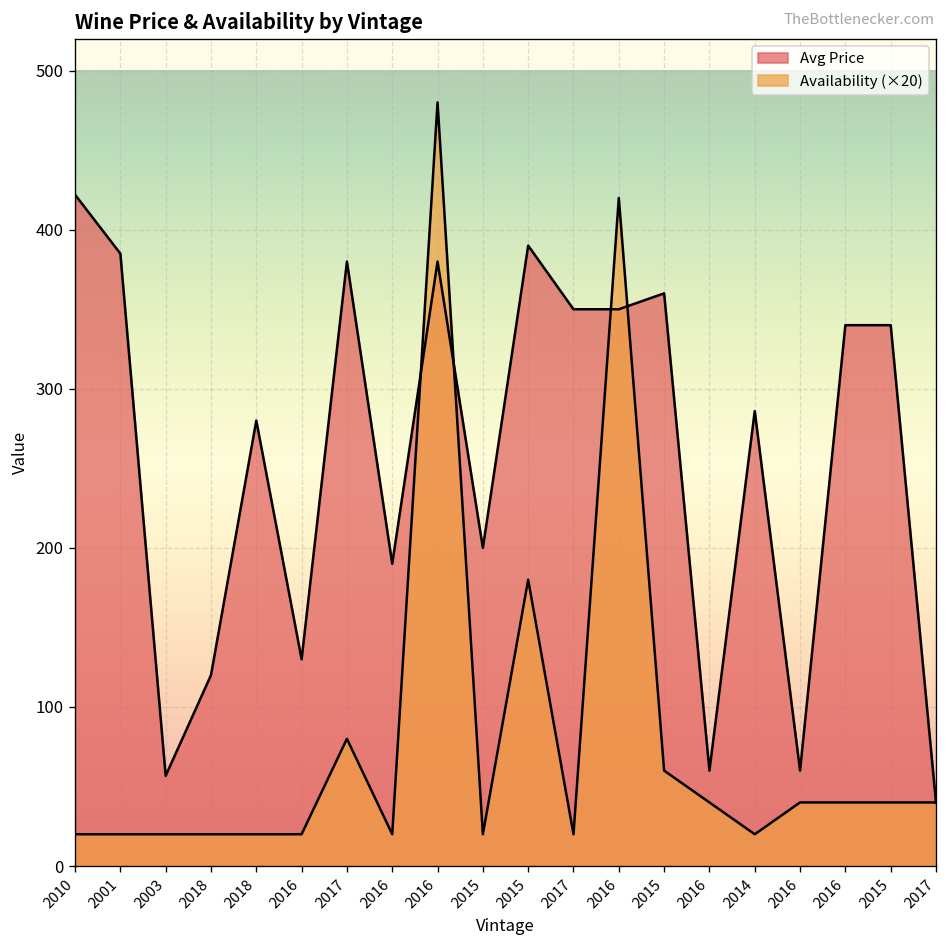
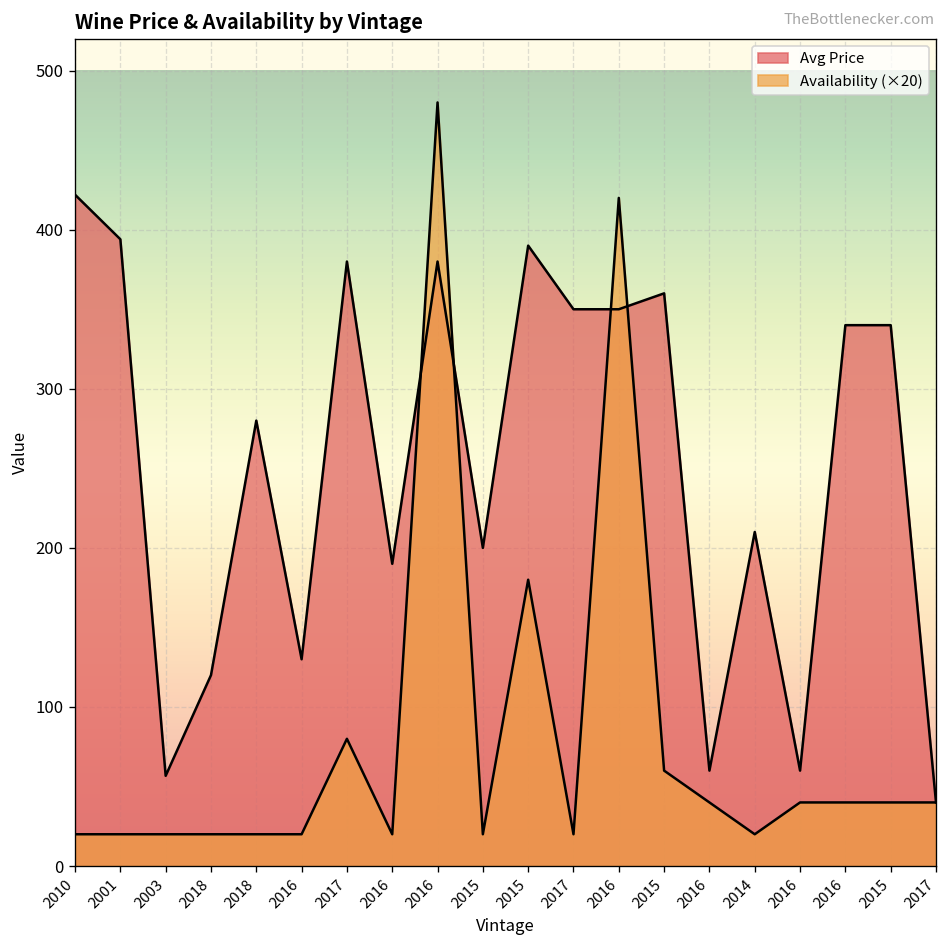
  {
    "Avg Price": {
      "2010": 422,
-     "2001": 385,
+     "2001": 394,
      "2003": 57,
-     "2014": 286
+     "2014": 210
    },
    "Availability (×20)": {
      "2010": 20,
      "2001": 20,
      "2003": 20,
      "2014": 20
    }
  }
